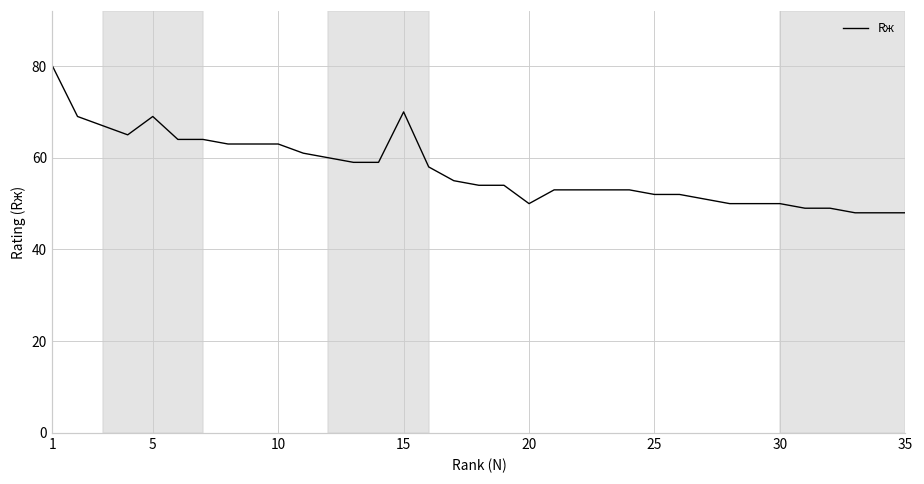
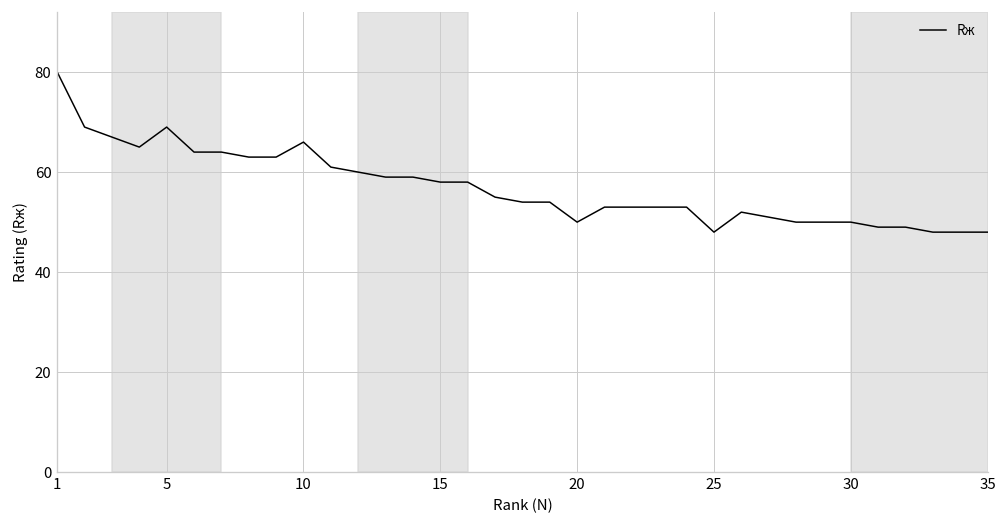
  {
    "1": 80,
    "5": 69,
-   "10": 63,
-   "15": 70,
+   "10": 66,
+   "15": 58,
    "20": 50,
-   "25": 52,
+   "25": 48,
    "30": 50,
    "35": 48
  }
